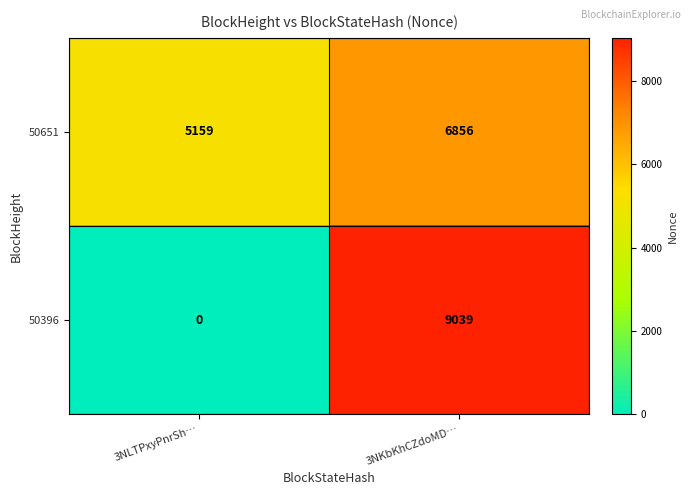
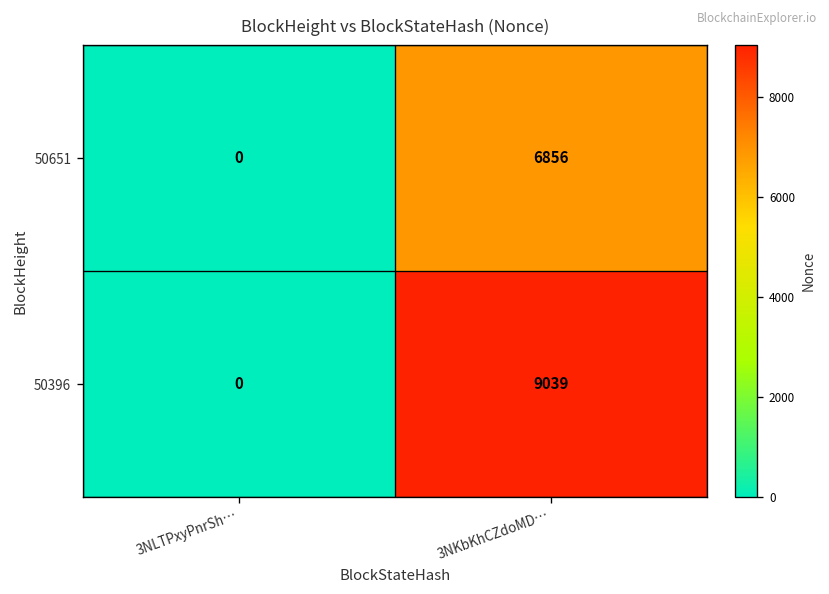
  {
    "50651": {
-     "3NLTPxyPnrSh…": 5159,
+     "3NLTPxyPnrSh…": 0,
      "3NKbKhCZdoMD…": 6856
    },
    "50396": {
      "3NLTPxyPnrSh…": 0,
      "3NKbKhCZdoMD…": 9039
    }
  }
